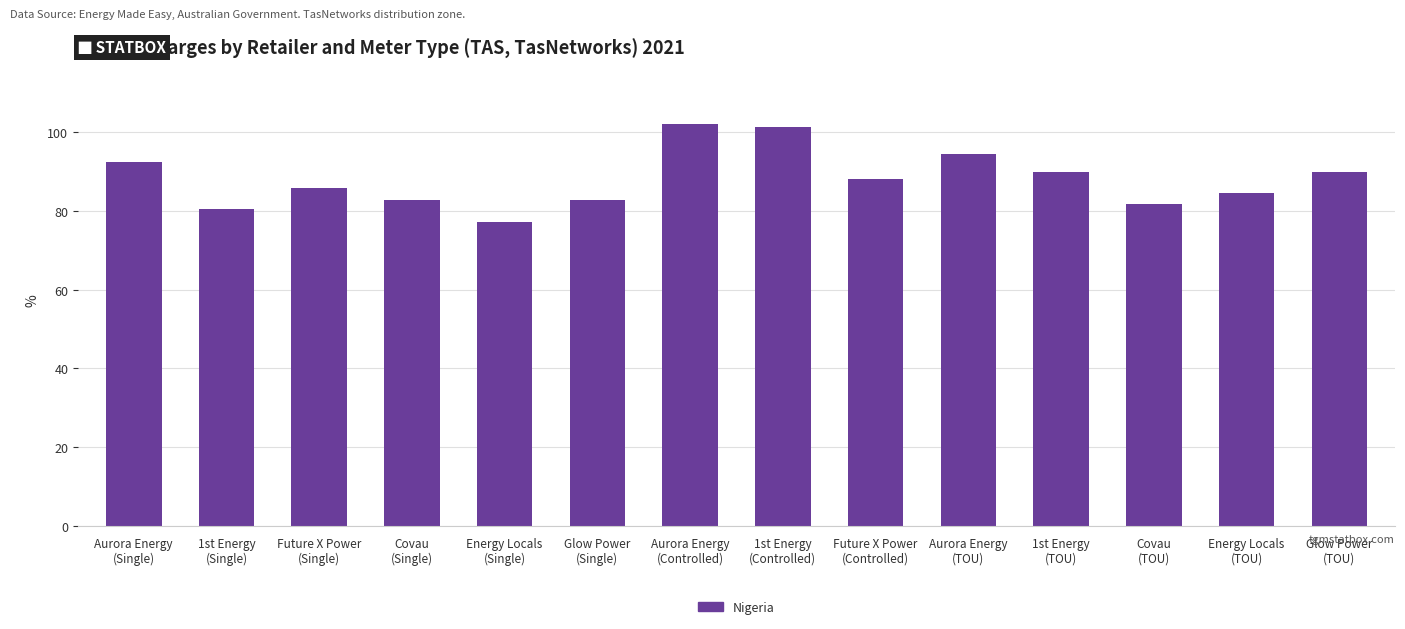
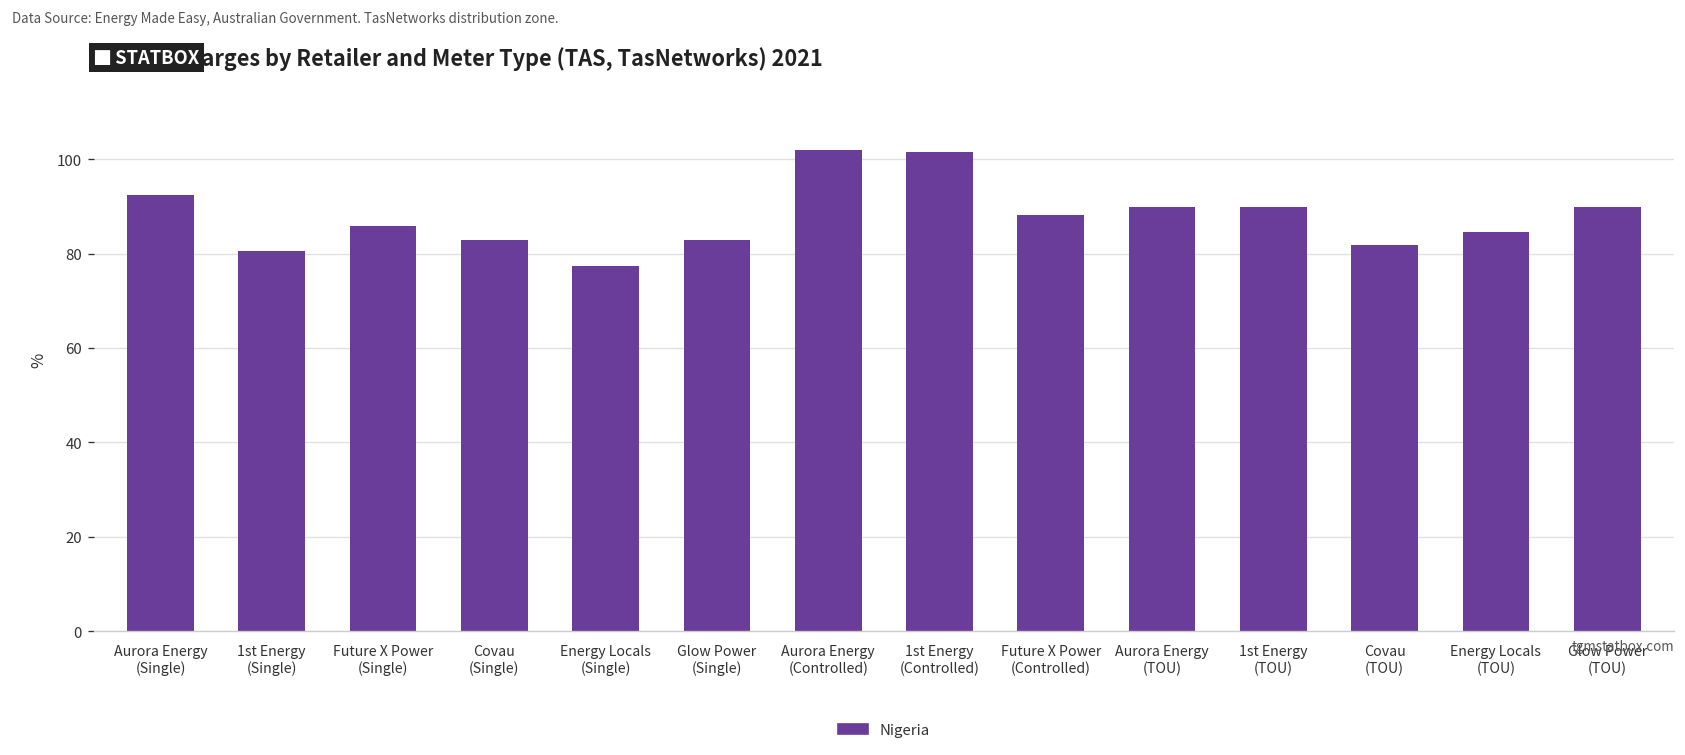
  {
    "Aurora Energy (Single)": 93,
    "1st Energy (Single)": 81,
    "Future X Power (Single)": 86,
    "Covau (Single)": 83,
    "Energy Locals (Single)": 77,
    "Glow Power (Single)": 83,
    "Aurora Energy (Controlled)": 102,
    "1st Energy (Controlled)": 101,
    "Future X Power (Controlled)": 88,
-   "Aurora Energy (TOU)": 94,
+   "Aurora Energy (TOU)": 90,
    "1st Energy (TOU)": 90,
    "Covau (TOU)": 82,
    "Energy Locals (TOU)": 85,
    "Glow Power (TOU)": 90
  }
